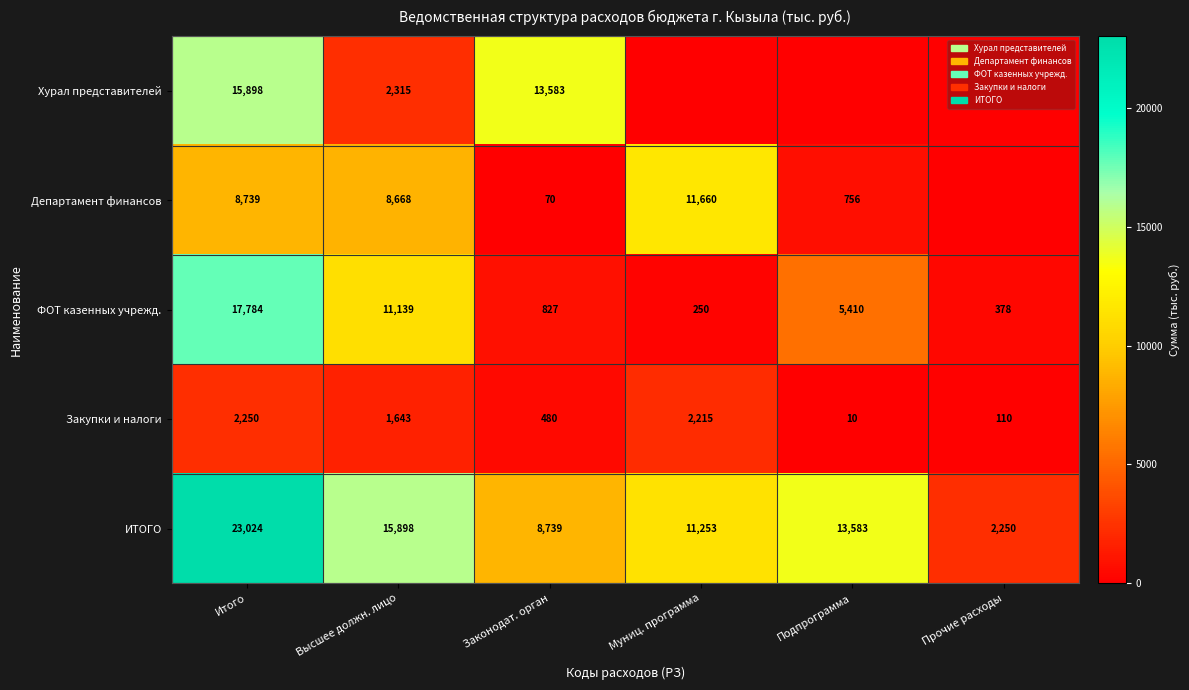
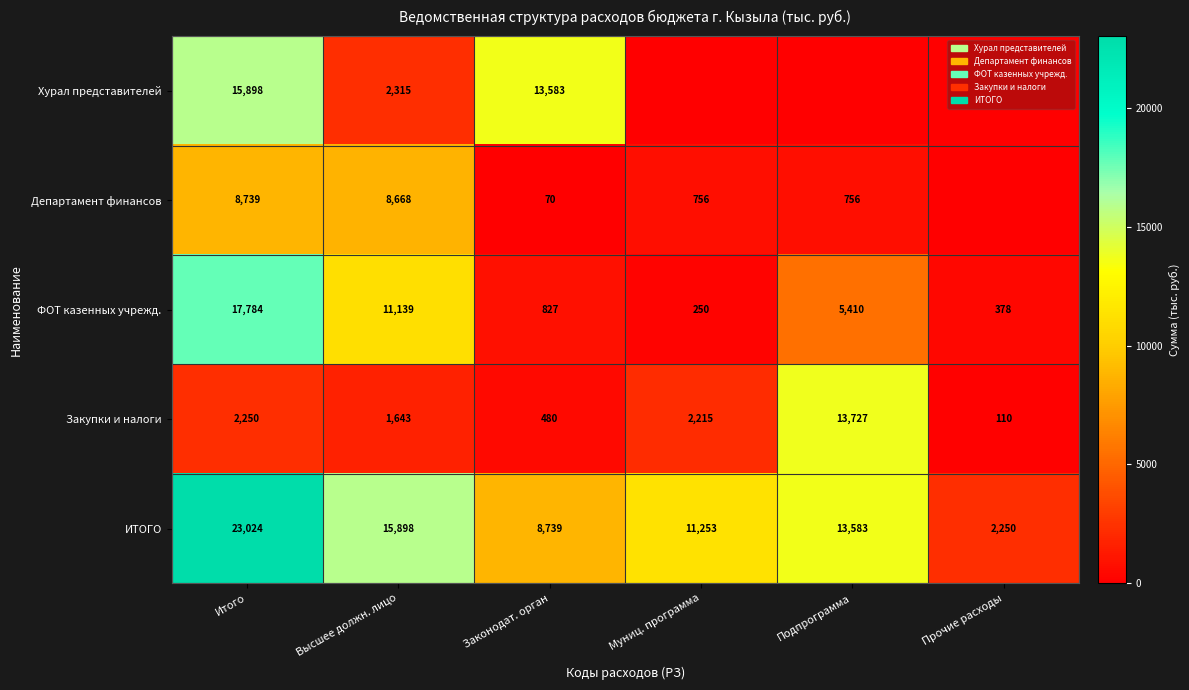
  {
    "Хурал представителей": {
      "Итого": "15,898",
      "Высшее должн. лицо": "2,315",
      "Законодат. орган": "13,583"
    },
    "Департамент финансов": {
      "Итого": "8,739",
      "Высшее должн. лицо": "8,668",
      "Законодат. орган": "70",
-     "Муниц. программа": "11,660",
+     "Муниц. программа": "756",
      "Подпрограмма": "756"
    },
    "ФОТ казенных учрежд.": {
      "Итого": "17,784",
      "Высшее должн. лицо": "11,139",
      "Законодат. орган": "827",
      "Муниц. программа": "250",
      "Подпрограмма": "5,410",
      "Прочие расходы": "378"
    },
    "Закупки и налоги": {
      "Итого": "2,250",
      "Высшее должн. лицо": "1,643",
      "Законодат. орган": "480",
      "Муниц. программа": "2,215",
-     "Подпрограмма": "10",
+     "Подпрограмма": "13,727",
      "Прочие расходы": "110"
    },
    "ИТОГО": {
      "Итого": "23,024",
      "Высшее должн. лицо": "15,898",
      "Законодат. орган": "8,739",
      "Муниц. программа": "11,253",
      "Подпрограмма": "13,583",
      "Прочие расходы": "2,250"
    }
  }
